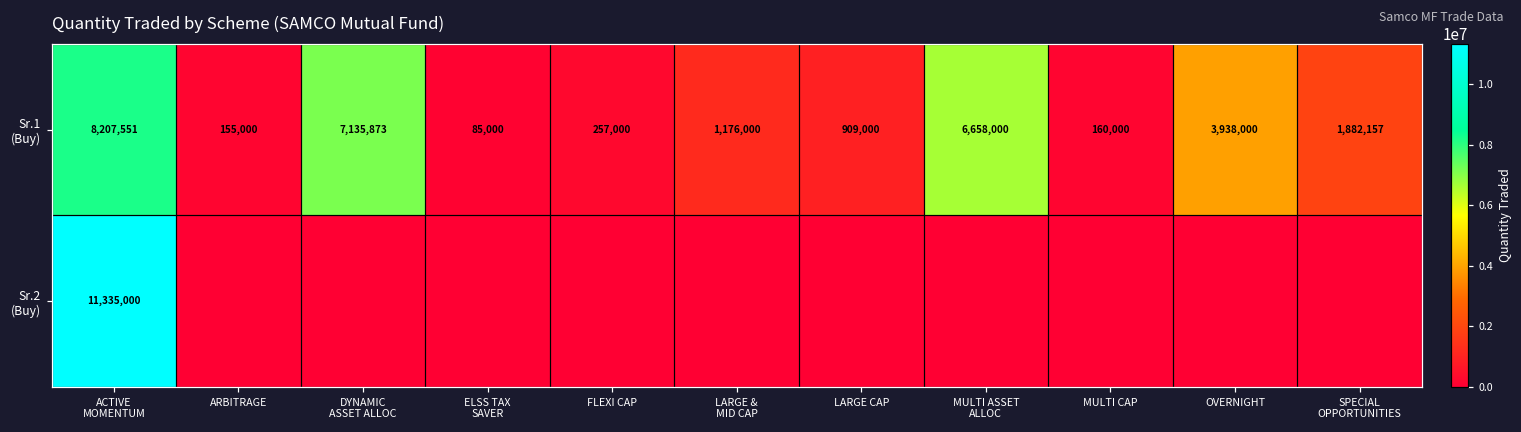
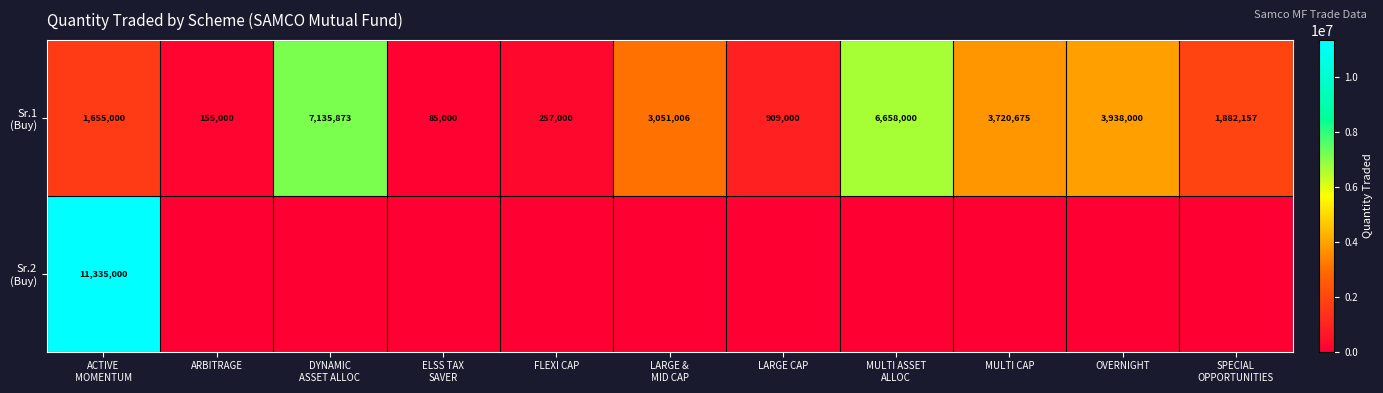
  {
    "Sr.1 (Buy)": {
-     "ACTIVE MOMENTUM": "8,207,551",
+     "ACTIVE MOMENTUM": "1,655,000",
      "ARBITRAGE": "155,000",
      "DYNAMIC ASSET ALLOC": "7,135,873",
      "ELSS TAX SAVER": "85,000",
      "FLEXI CAP": "257,000",
-     "LARGE & MID CAP": "1,176,000",
+     "LARGE & MID CAP": "3,051,006",
      "LARGE CAP": "909,000",
      "MULTI ASSET ALLOC": "6,658,000",
-     "MULTI CAP": "160,000",
+     "MULTI CAP": "3,720,675",
      "OVERNIGHT": "3,938,000",
      "SPECIAL OPPORTUNITIES": "1,882,157"
    },
    "Sr.2 (Buy)": {
      "ACTIVE MOMENTUM": "11,335,000"
    }
  }
